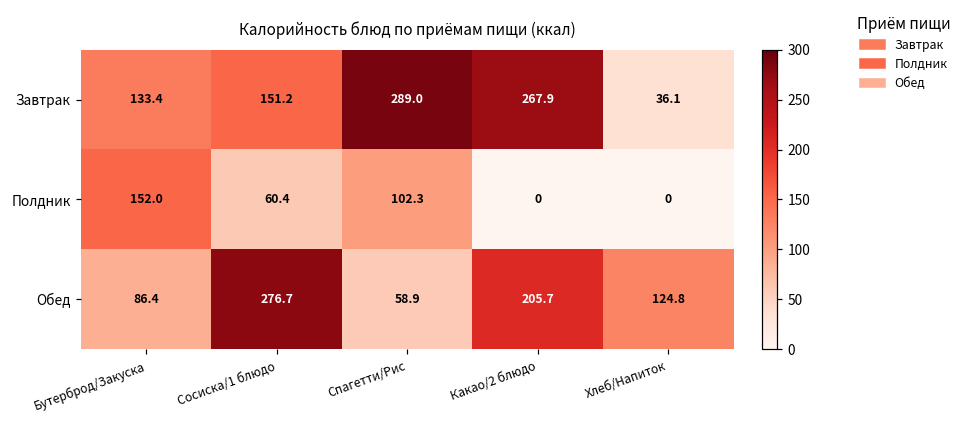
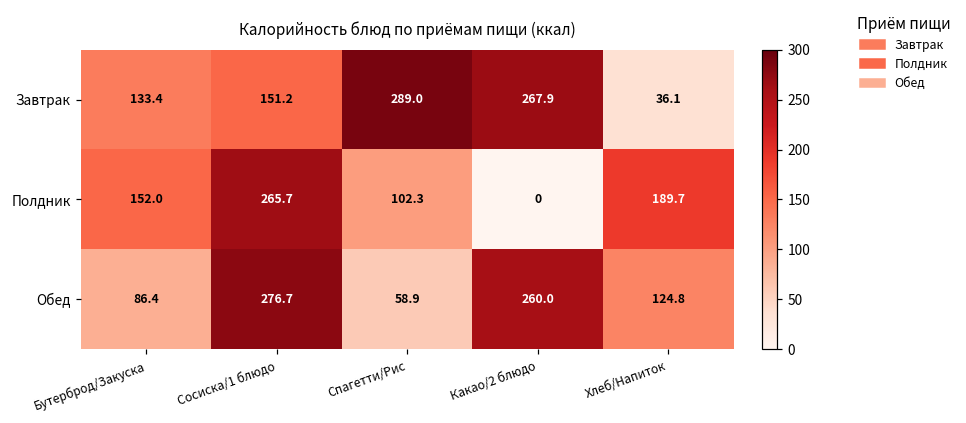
  {
    "Завтрак": {
      "Бутерброд/Закуска": 133.4,
      "Сосиска/1 блюдо": 151.2,
      "Спагетти/Рис": 289.0,
      "Какао/2 блюдо": 267.9,
      "Хлеб/Напиток": 36.1
    },
    "Полдник": {
      "Бутерброд/Закуска": 152.0,
-     "Сосиска/1 блюдо": 60.4,
+     "Сосиска/1 блюдо": 265.7,
      "Спагетти/Рис": 102.3,
      "Какао/2 блюдо": 0,
-     "Хлеб/Напиток": 0
+     "Хлеб/Напиток": 189.7
    },
    "Обед": {
      "Бутерброд/Закуска": 86.4,
      "Сосиска/1 блюдо": 276.7,
      "Спагетти/Рис": 58.9,
-     "Какао/2 блюдо": 205.7,
+     "Какао/2 блюдо": 260.0,
      "Хлеб/Напиток": 124.8
    }
  }
